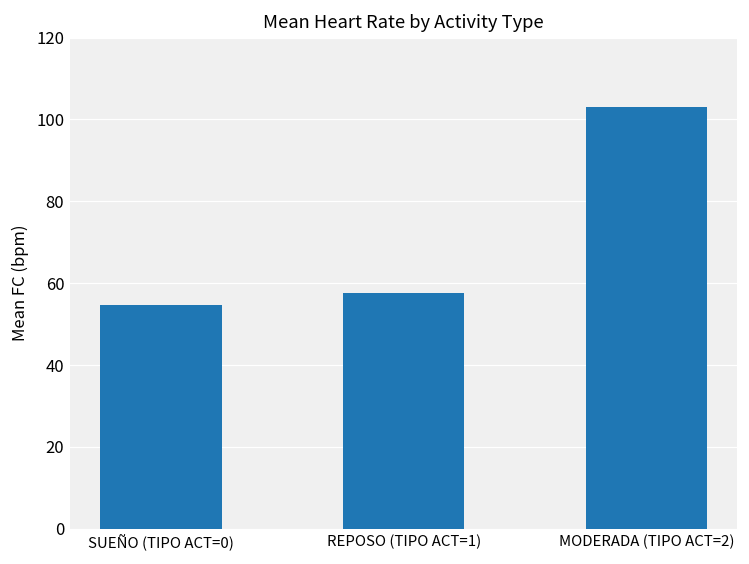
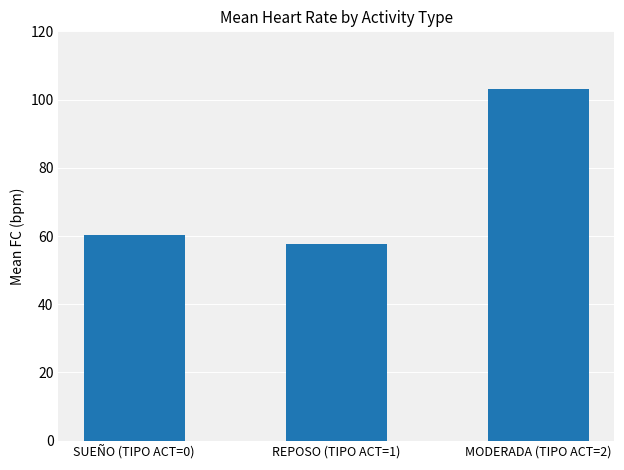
  {
-   "SUEÑO (TIPO ACT=0)": 55,
+   "SUEÑO (TIPO ACT=0)": 60,
    "REPOSO (TIPO ACT=1)": 58,
    "MODERADA (TIPO ACT=2)": 103
  }
